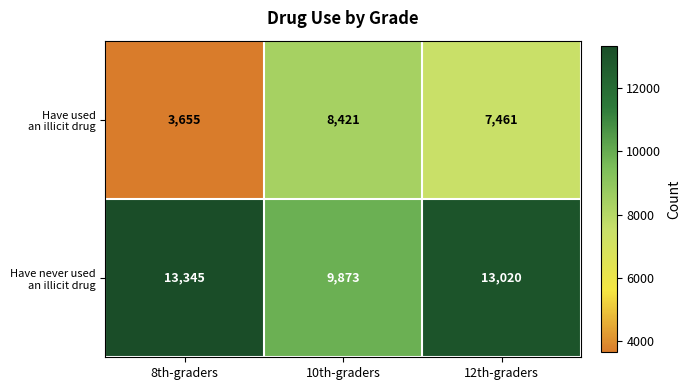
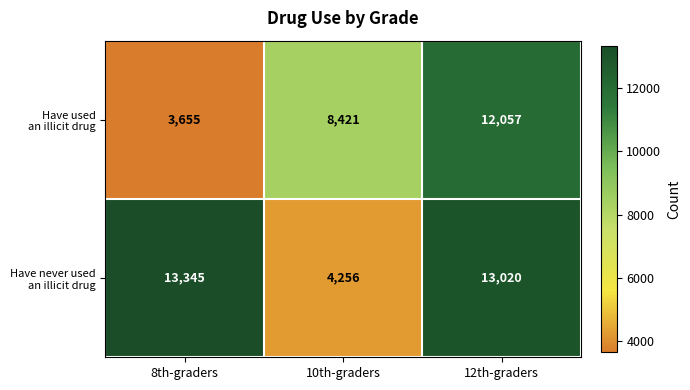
  {
    "Have used an illicit drug": {
      "8th-graders": "3,655",
      "10th-graders": "8,421",
-     "12th-graders": "7,461"
+     "12th-graders": "12,057"
    },
    "Have never used an illicit drug": {
      "8th-graders": "13,345",
-     "10th-graders": "9,873",
+     "10th-graders": "4,256",
      "12th-graders": "13,020"
    }
  }
